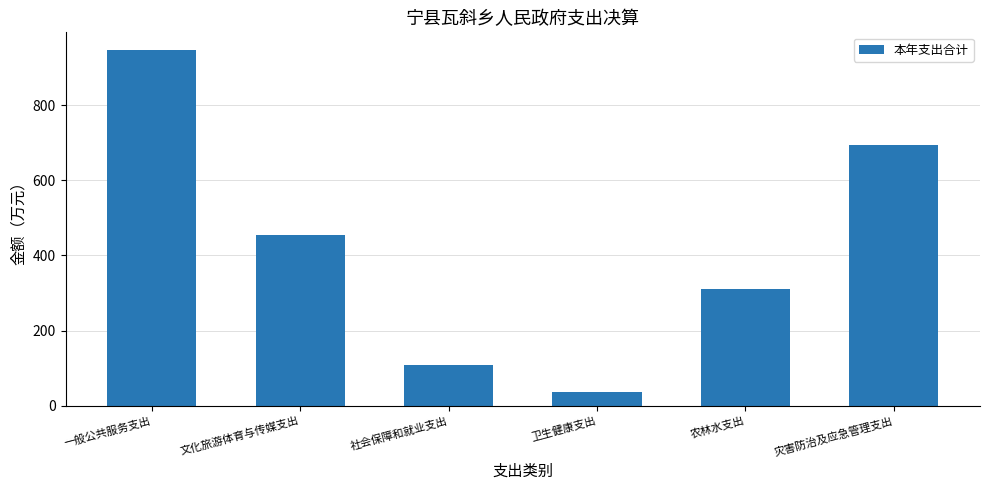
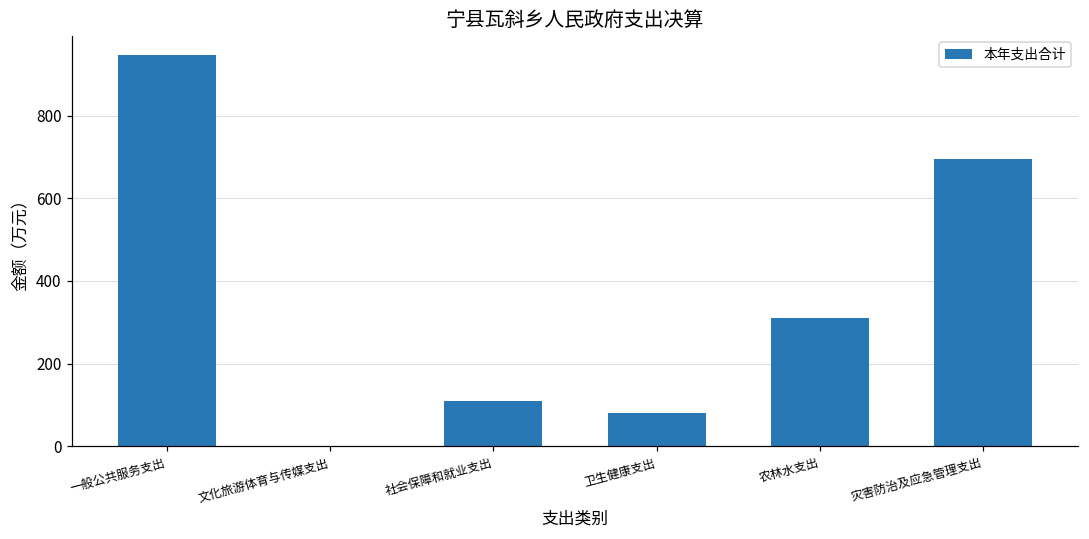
  {
    "一般公共服务支出": 950,
-   "文化旅游体育与传媒支出": 460,
+   "文化旅游体育与传媒支出": 0,
    "社会保障和就业支出": 110,
-   "卫生健康支出": 40,
+   "卫生健康支出": 80,
    "农林水支出": 310,
    "灾害防治及应急管理支出": 690
  }
